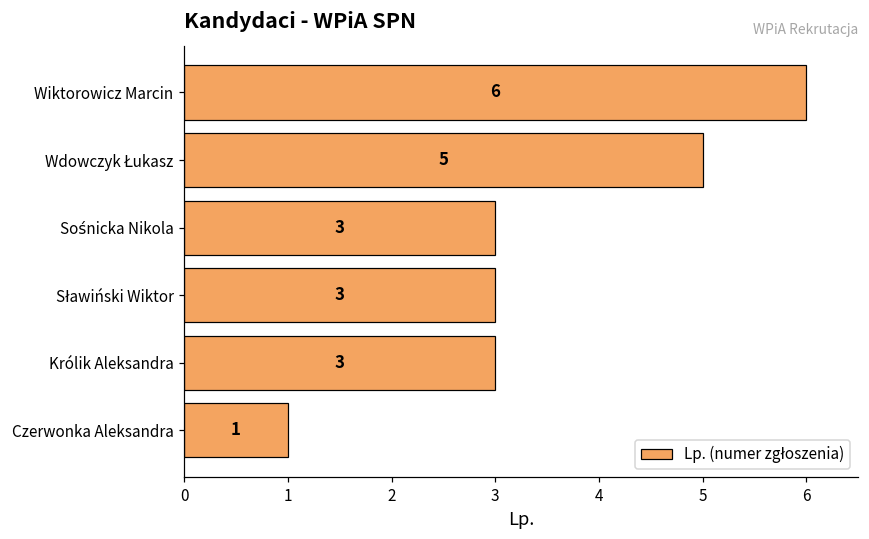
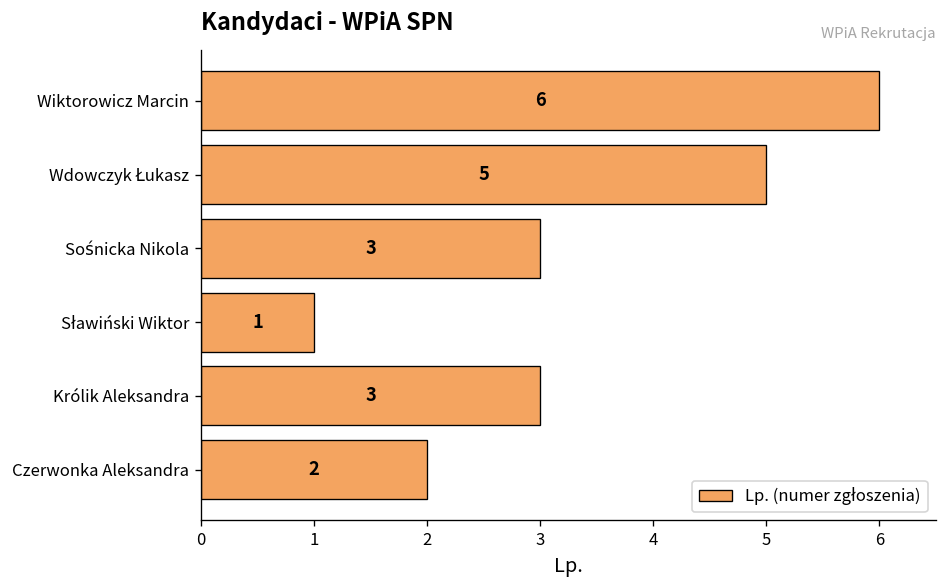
  {
    "Wiktorowicz Marcin": 6,
    "Wdowczyk Łukasz": 5,
    "Sośnicka Nikola": 3,
-   "Sławiński Wiktor": 3,
+   "Sławiński Wiktor": 1,
    "Królik Aleksandra": 3,
-   "Czerwonka Aleksandra": 1
+   "Czerwonka Aleksandra": 2
  }
